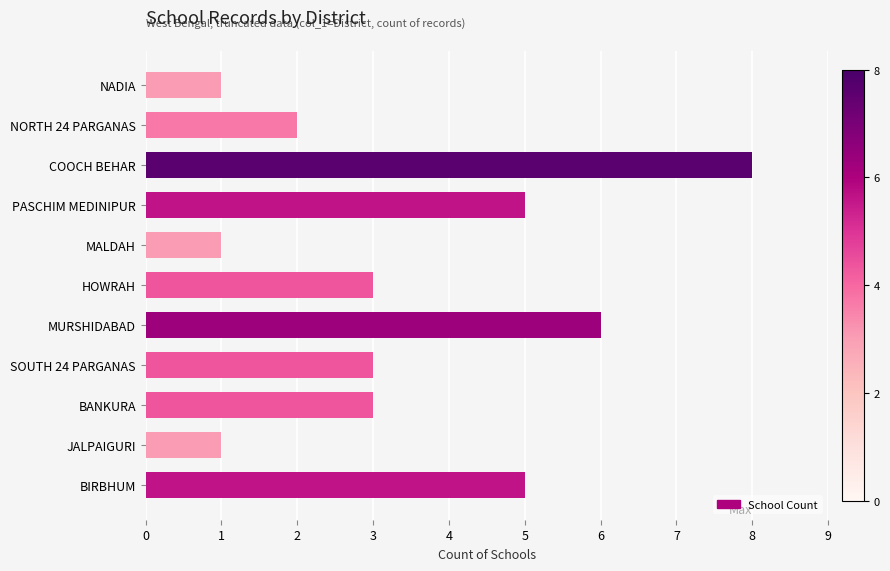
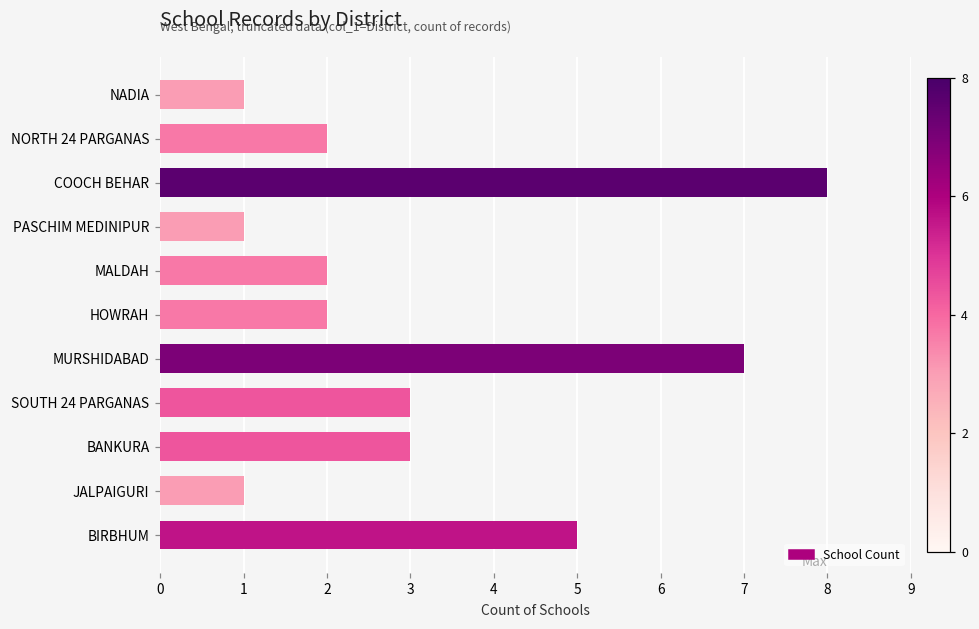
  {
    "NADIA": 1,
    "NORTH 24 PARGANAS": 2,
    "COOCH BEHAR": 8,
-   "PASCHIM MEDINIPUR": 5,
-   "MALDAH": 1,
-   "HOWRAH": 3,
-   "MURSHIDABAD": 6,
+   "PASCHIM MEDINIPUR": 1,
+   "MALDAH": 2,
+   "HOWRAH": 2,
+   "MURSHIDABAD": 7,
    "SOUTH 24 PARGANAS": 3,
    "BANKURA": 3,
    "JALPAIGURI": 1,
    "BIRBHUM": 5
  }
